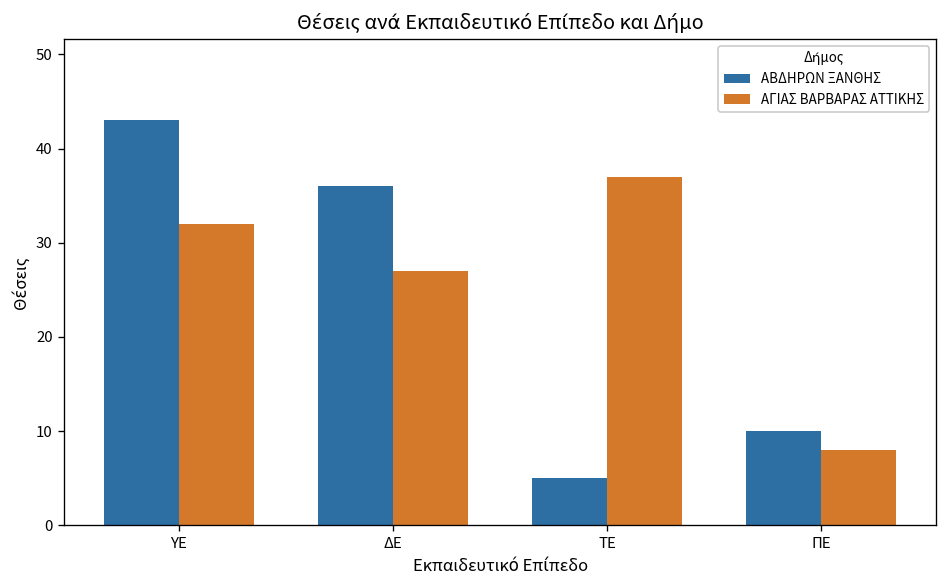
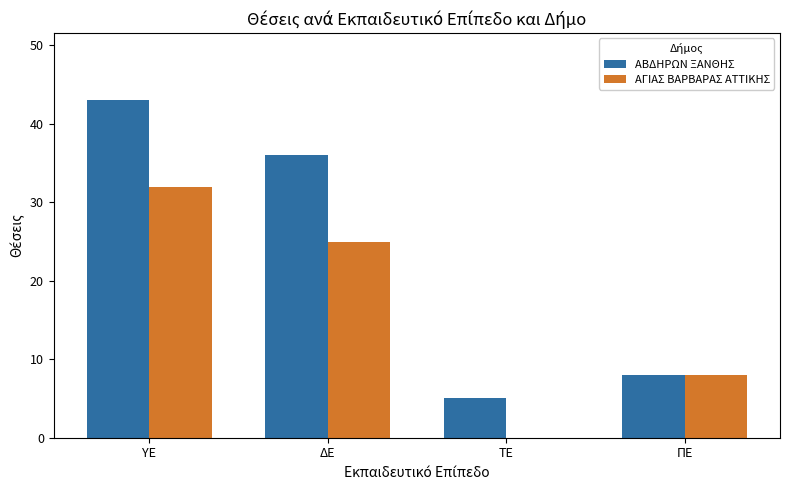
  {
    "ΑΒΔΗΡΩΝ ΞΑΝΘΗΣ": {
      "ΥΕ": 43,
      "ΔΕ": 36,
      "ΤΕ": 5,
-     "ΠΕ": 10
+     "ΠΕ": 8
    },
    "ΑΓΙΑΣ ΒΑΡΒΑΡΑΣ ΑΤΤΙΚΗΣ": {
      "ΥΕ": 32,
-     "ΔΕ": 27,
-     "ΤΕ": 37,
+     "ΔΕ": 25,
+     "ΤΕ": 0,
      "ΠΕ": 8
    }
  }
